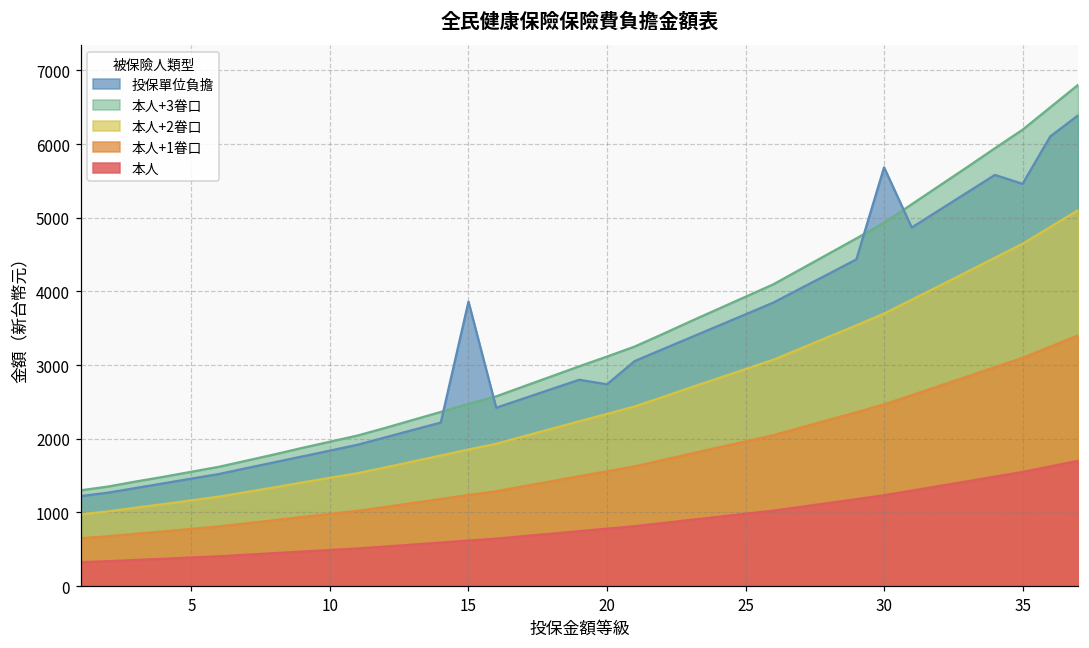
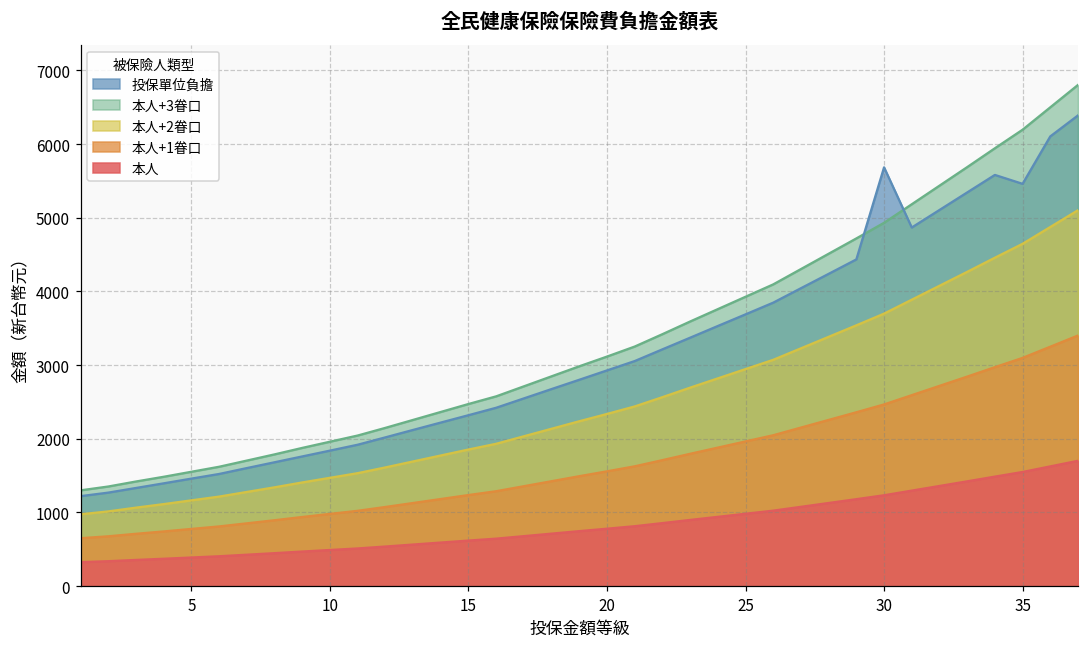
  {
    "投保單位負擔": {
      "5": 1500,
      "10": 1800,
-     "15": 3900,
-     "20": 2700,
+     "15": 2300,
+     "20": 2900,
      "25": 3700,
      "30": 5700,
      "35": 5500
    },
    "本人+3眷口": {
      "5": 1600,
      "10": 2000,
      "15": 2500,
      "20": 3100,
      "25": 3900,
      "30": 4900,
      "35": 6200
    }
  }
